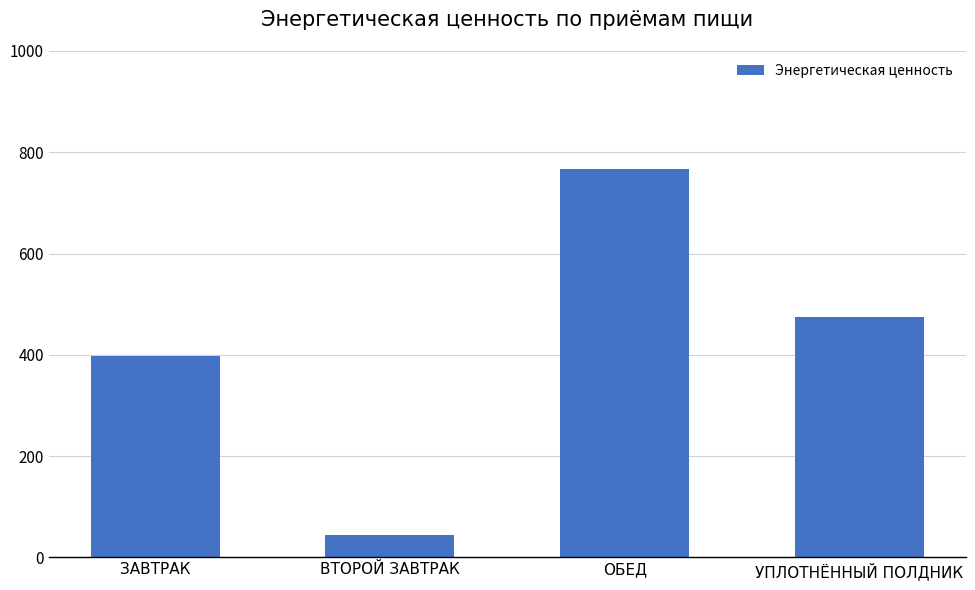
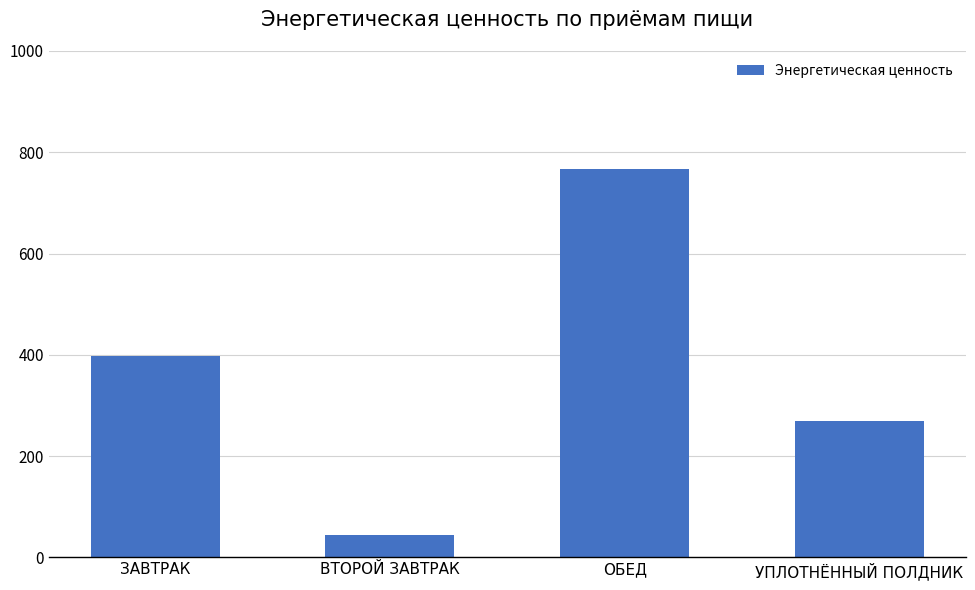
  {
    "ЗАВТРАК": 400,
    "ВТОРОЙ ЗАВТРАК": 50,
    "ОБЕД": 770,
-   "УПЛОТНЁННЫЙ ПОЛДНИК": 470
+   "УПЛОТНЁННЫЙ ПОЛДНИК": 270
  }
